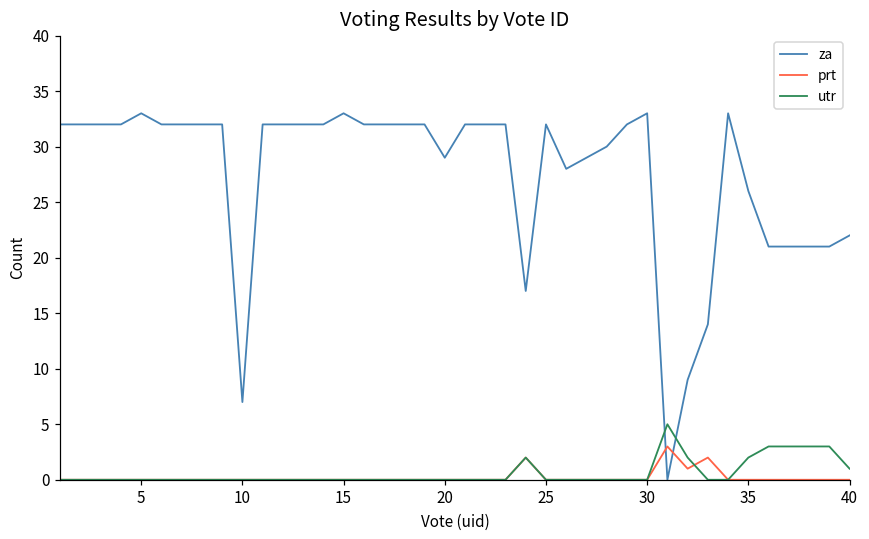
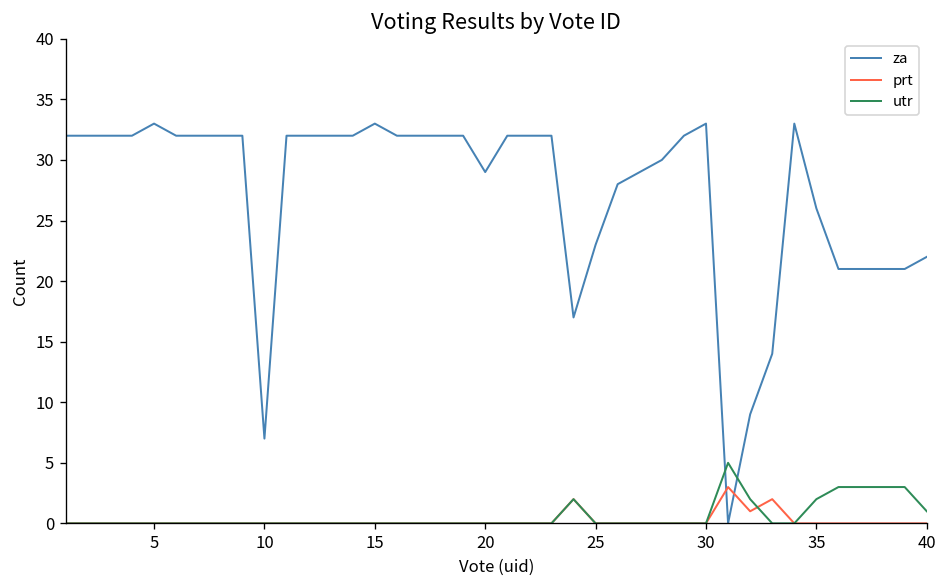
  {
    "za": {
      "5": 33,
      "10": 7,
      "15": 33,
      "20": 29,
-     "25": 32,
+     "25": 23,
      "30": 33,
      "35": 26,
      "40": 22
    },
    "prt": {
      "35": 0,
      "40": 0
    },
    "utr": {
      "35": 2,
      "40": 1
    }
  }
